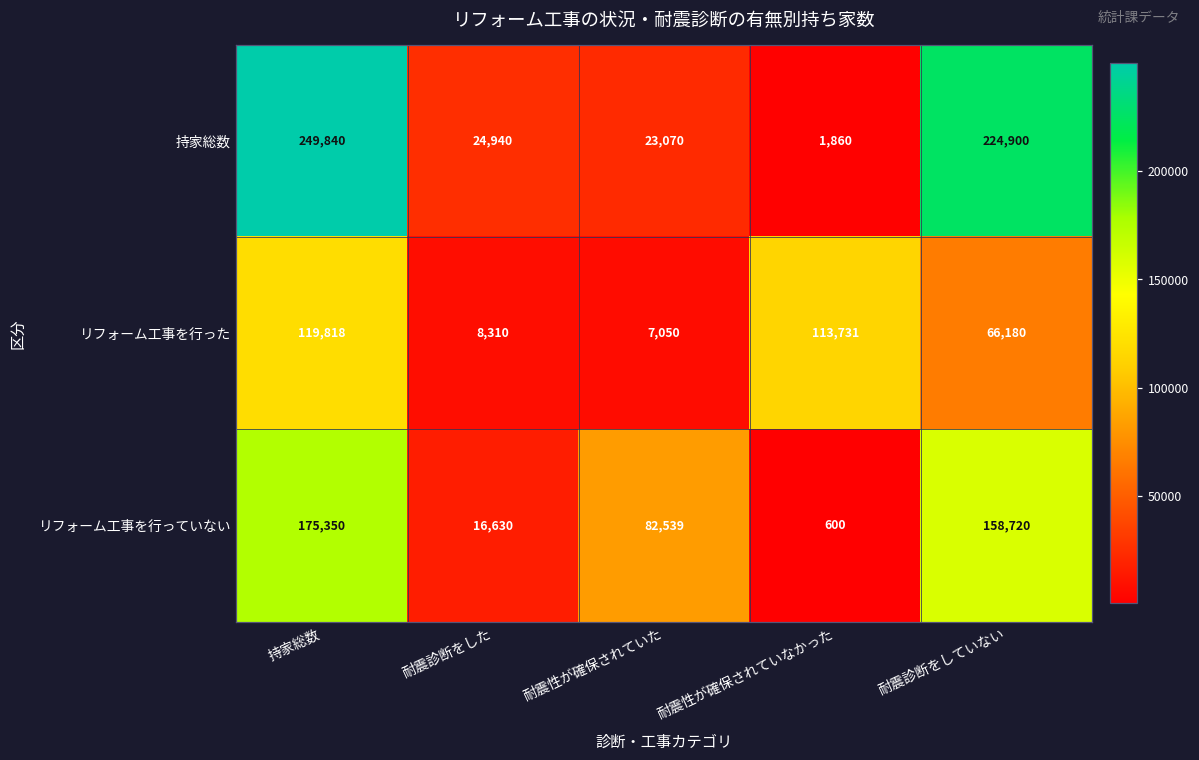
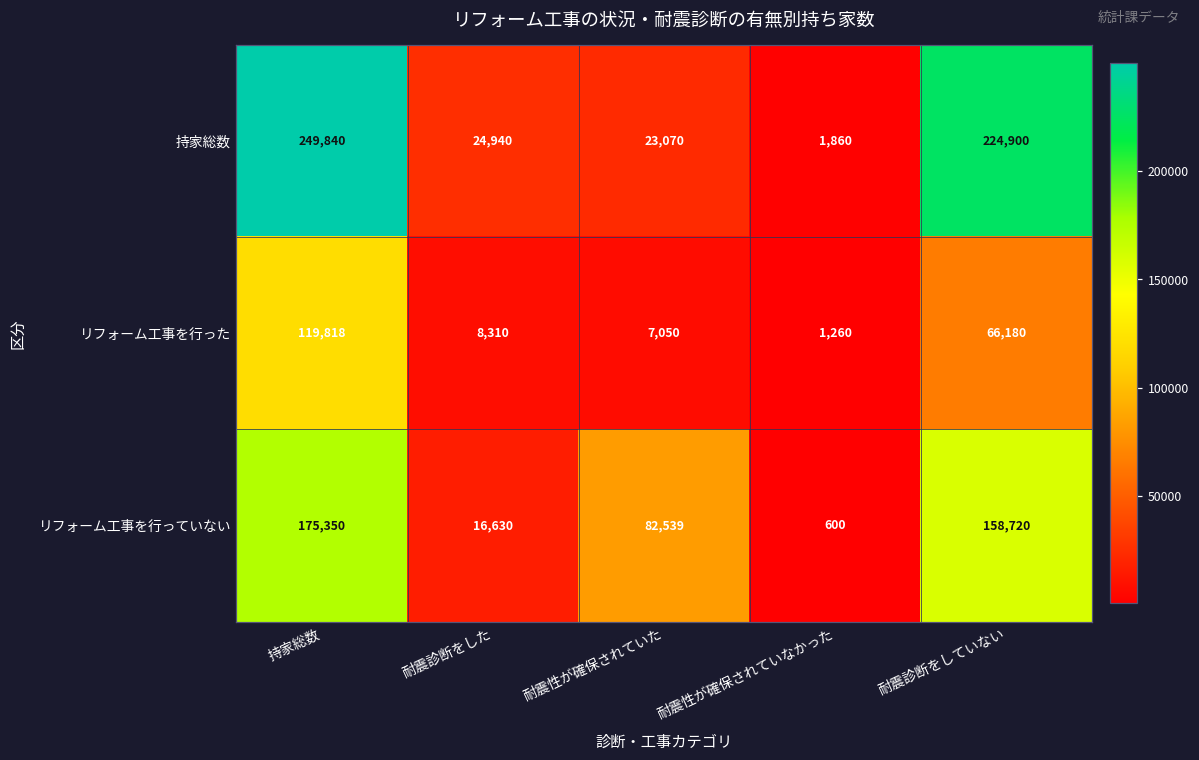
  {
    "持家総数": {
      "持家総数": "249,840",
      "耐震診断をした": "24,940",
      "耐震性が確保されていた": "23,070",
      "耐震性が確保されていなかった": "1,860",
      "耐震診断をしていない": "224,900"
    },
    "リフォーム工事を行った": {
      "持家総数": "119,818",
      "耐震診断をした": "8,310",
      "耐震性が確保されていた": "7,050",
-     "耐震性が確保されていなかった": "113,731",
+     "耐震性が確保されていなかった": "1,260",
      "耐震診断をしていない": "66,180"
    },
    "リフォーム工事を行っていない": {
      "持家総数": "175,350",
      "耐震診断をした": "16,630",
      "耐震性が確保されていた": "82,539",
      "耐震性が確保されていなかった": "600",
      "耐震診断をしていない": "158,720"
    }
  }
